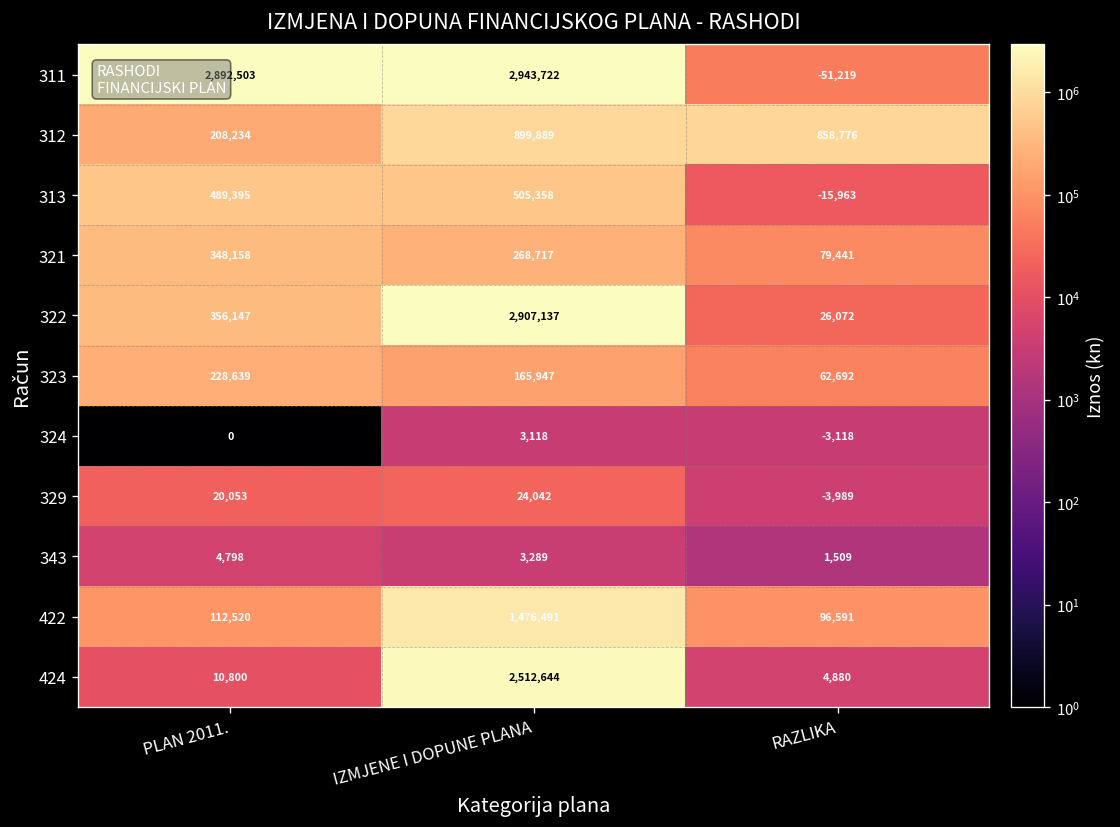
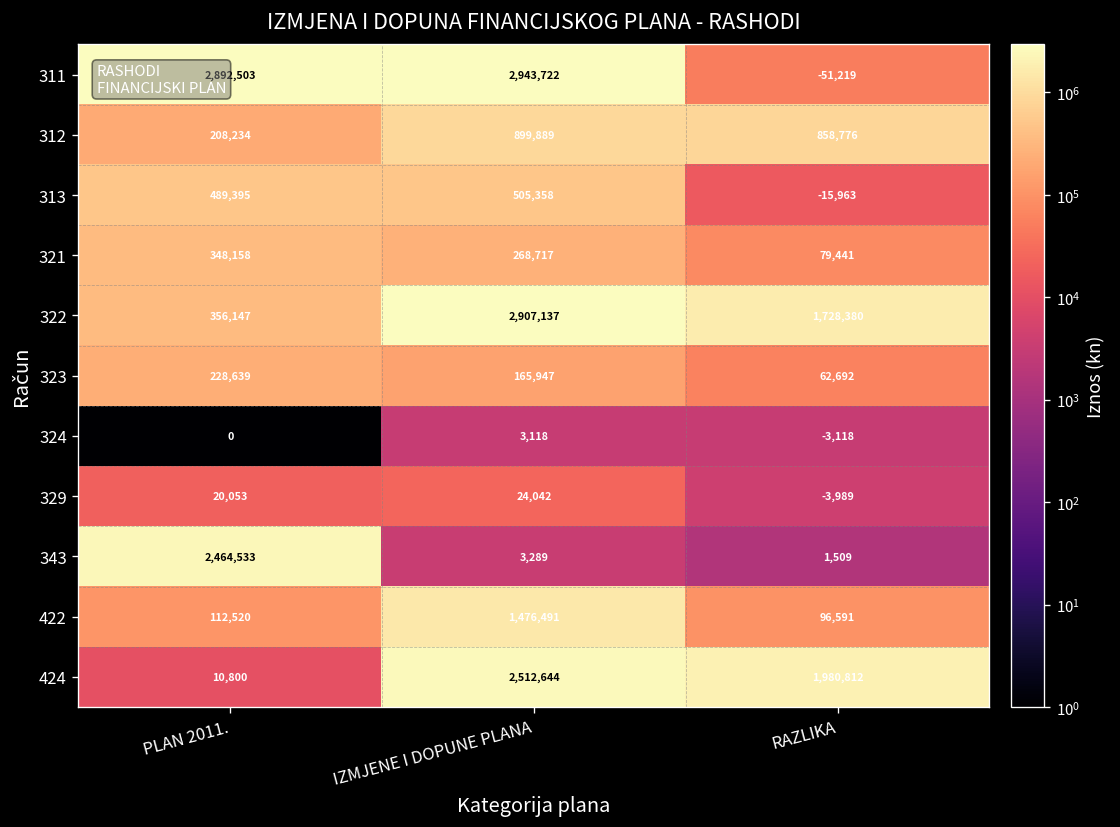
  {
    "311": {
      "IZMJENE I DOPUNE PLANA": "2,943,722",
      "RAZLIKA": "-51,219"
    },
    "312": {
      "PLAN 2011.": "208,234",
      "IZMJENE I DOPUNE PLANA": "899,889",
      "RAZLIKA": "858,776"
    },
    "313": {
      "PLAN 2011.": "489,395",
      "IZMJENE I DOPUNE PLANA": "505,358",
      "RAZLIKA": "-15,963"
    },
    "321": {
      "PLAN 2011.": "348,158",
      "IZMJENE I DOPUNE PLANA": "268,717",
      "RAZLIKA": "79,441"
    },
    "322": {
      "PLAN 2011.": "356,147",
      "IZMJENE I DOPUNE PLANA": "2,907,137",
-     "RAZLIKA": "26,072"
+     "RAZLIKA": "1,728,380"
    },
    "323": {
      "PLAN 2011.": "228,639",
      "IZMJENE I DOPUNE PLANA": "165,947",
      "RAZLIKA": "62,692"
    },
    "324": {
      "PLAN 2011.": "0",
      "IZMJENE I DOPUNE PLANA": "3,118",
      "RAZLIKA": "-3,118"
    },
    "329": {
      "PLAN 2011.": "20,053",
      "IZMJENE I DOPUNE PLANA": "24,042",
      "RAZLIKA": "-3,989"
    },
    "343": {
-     "PLAN 2011.": "4,798",
+     "PLAN 2011.": "2,464,533",
      "IZMJENE I DOPUNE PLANA": "3,289",
      "RAZLIKA": "1,509"
    },
    "422": {
      "PLAN 2011.": "112,520",
      "IZMJENE I DOPUNE PLANA": "1,476,491",
      "RAZLIKA": "96,591"
    },
    "424": {
      "PLAN 2011.": "10,800",
      "IZMJENE I DOPUNE PLANA": "2,512,644",
-     "RAZLIKA": "4,880"
+     "RAZLIKA": "1,980,812"
    }
  }
